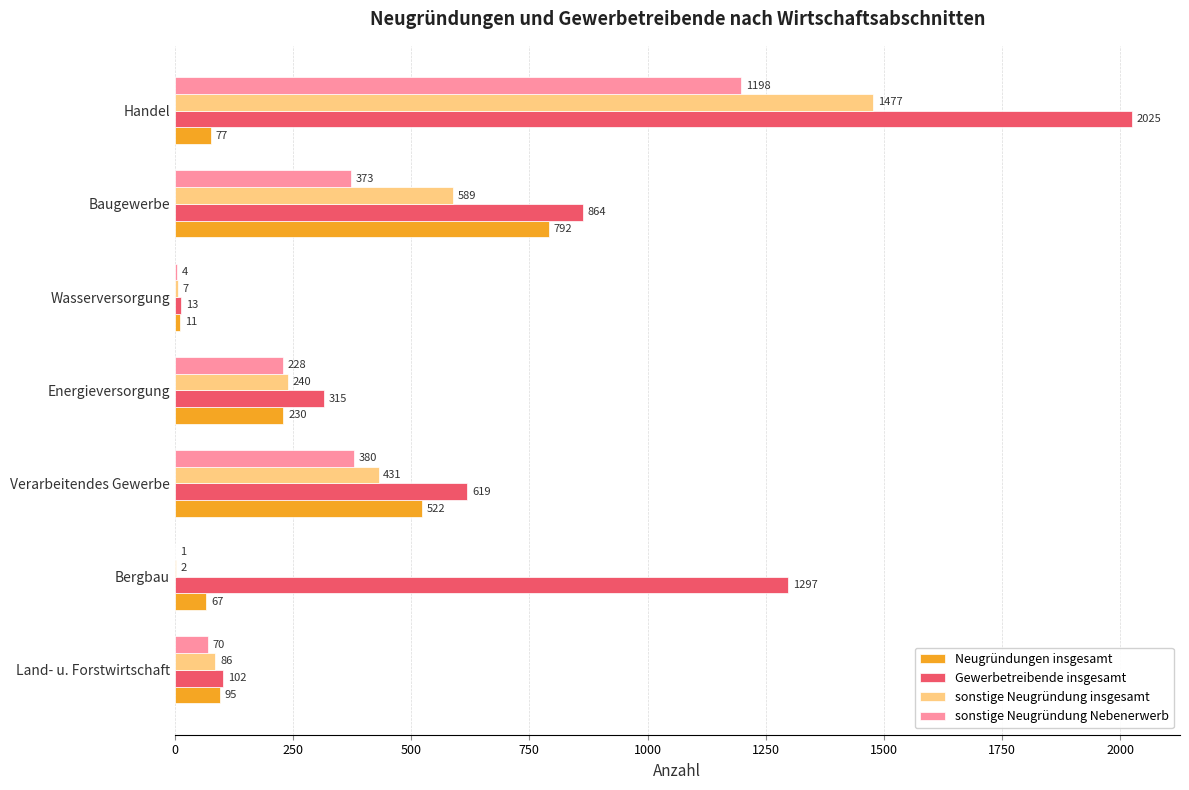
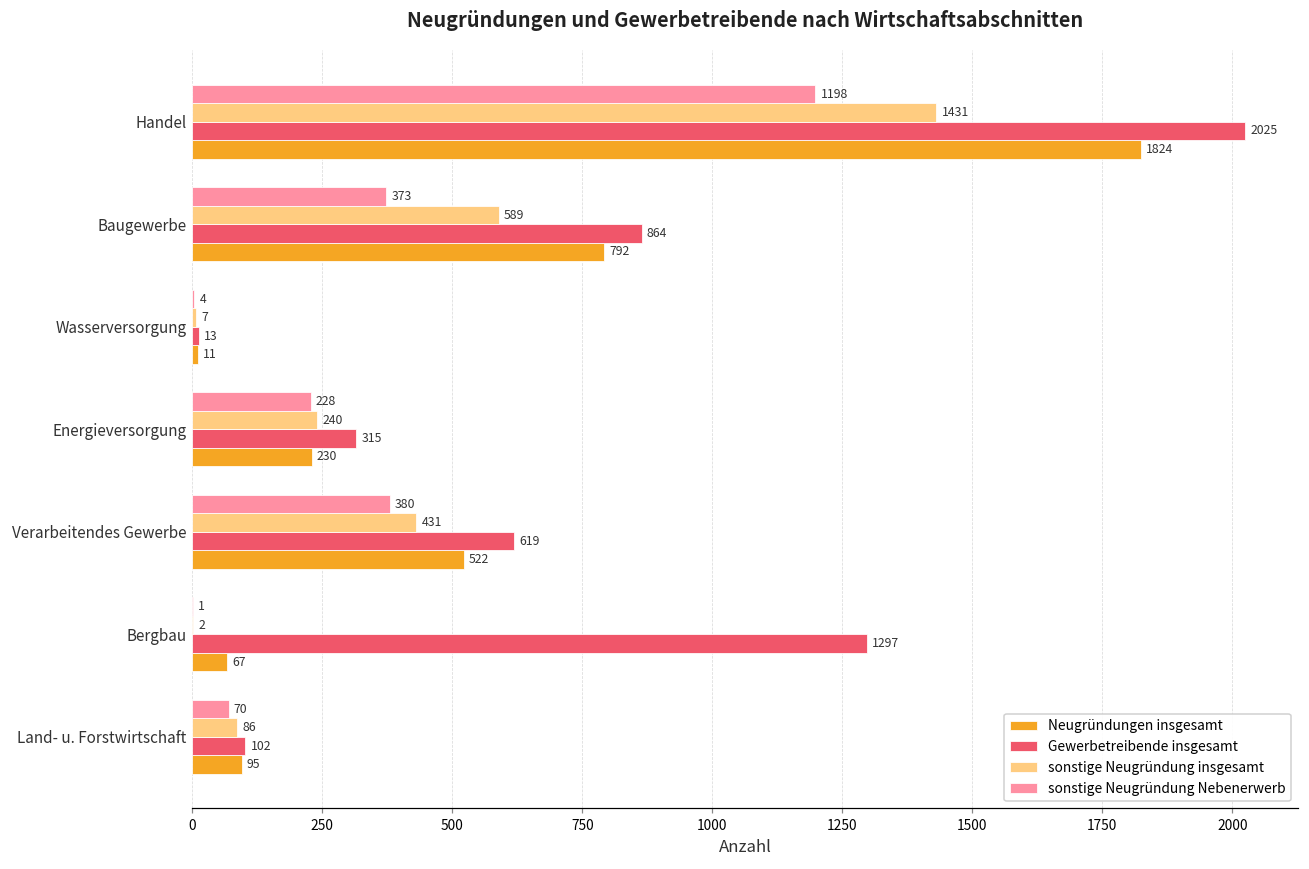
  {
    "Neugründungen insgesamt": {
-     "Handel": 77,
+     "Handel": 1824,
      "Baugewerbe": 792,
      "Wasserversorgung": 11,
      "Energieversorgung": 230,
      "Verarbeitendes Gewerbe": 522,
      "Bergbau": 67,
      "Land- u. Forstwirtschaft": 95
    },
    "Gewerbetreibende insgesamt": {
      "Handel": 2025,
      "Baugewerbe": 864,
      "Wasserversorgung": 13,
      "Energieversorgung": 315,
      "Verarbeitendes Gewerbe": 619,
      "Bergbau": 1297,
      "Land- u. Forstwirtschaft": 102
    },
    "sonstige Neugründung insgesamt": {
-     "Handel": 1477,
+     "Handel": 1431,
      "Baugewerbe": 589,
      "Wasserversorgung": 7,
      "Energieversorgung": 240,
      "Verarbeitendes Gewerbe": 431,
      "Bergbau": 2,
      "Land- u. Forstwirtschaft": 86
    },
    "sonstige Neugründung Nebenerwerb": {
      "Handel": 1198,
      "Baugewerbe": 373,
      "Wasserversorgung": 4,
      "Energieversorgung": 228,
      "Verarbeitendes Gewerbe": 380,
      "Bergbau": 1,
      "Land- u. Forstwirtschaft": 70
    }
  }
